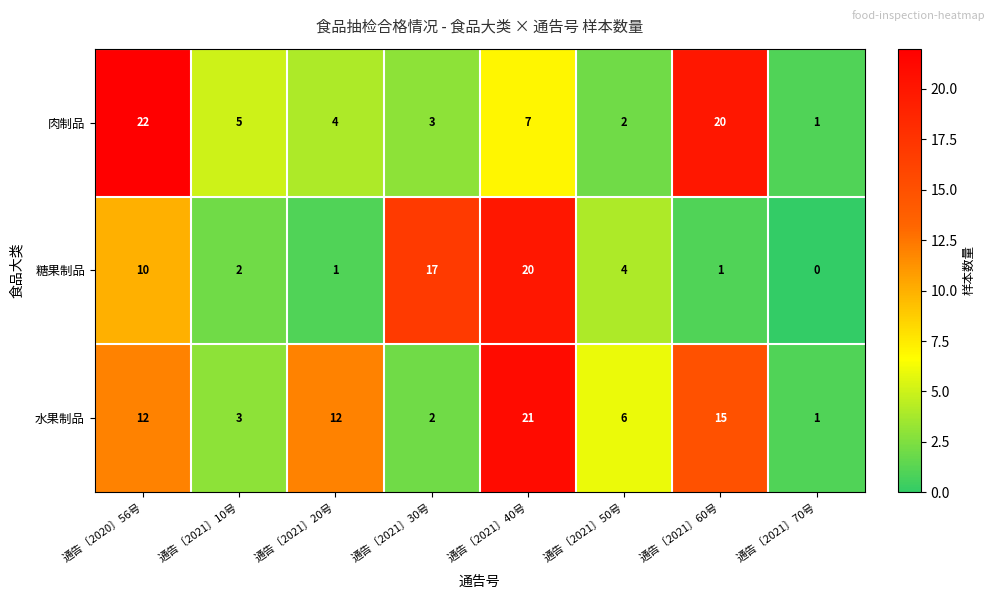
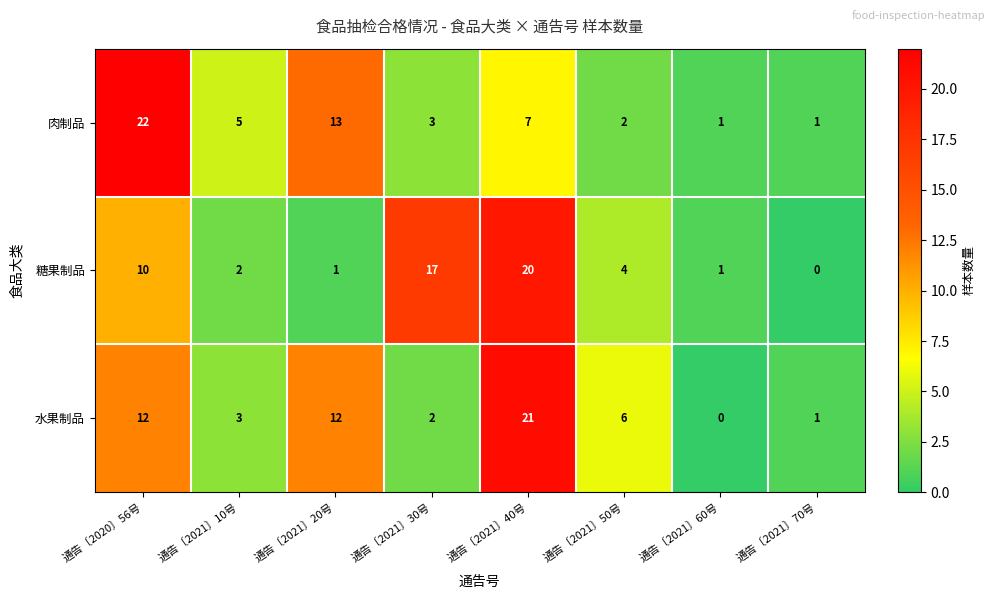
  {
    "肉制品": {
      "通告〔2020〕56号": 22,
      "通告〔2021〕10号": 5,
-     "通告〔2021〕20号": 4,
+     "通告〔2021〕20号": 13,
      "通告〔2021〕30号": 3,
      "通告〔2021〕40号": 7,
      "通告〔2021〕50号": 2,
-     "通告〔2021〕60号": 20,
+     "通告〔2021〕60号": 1,
      "通告〔2021〕70号": 1
    },
    "糖果制品": {
      "通告〔2020〕56号": 10,
      "通告〔2021〕10号": 2,
      "通告〔2021〕20号": 1,
      "通告〔2021〕30号": 17,
      "通告〔2021〕40号": 20,
      "通告〔2021〕50号": 4,
      "通告〔2021〕60号": 1,
      "通告〔2021〕70号": 0
    },
    "水果制品": {
      "通告〔2020〕56号": 12,
      "通告〔2021〕10号": 3,
      "通告〔2021〕20号": 12,
      "通告〔2021〕30号": 2,
      "通告〔2021〕40号": 21,
      "通告〔2021〕50号": 6,
-     "通告〔2021〕60号": 15,
+     "通告〔2021〕60号": 0,
      "通告〔2021〕70号": 1
    }
  }
